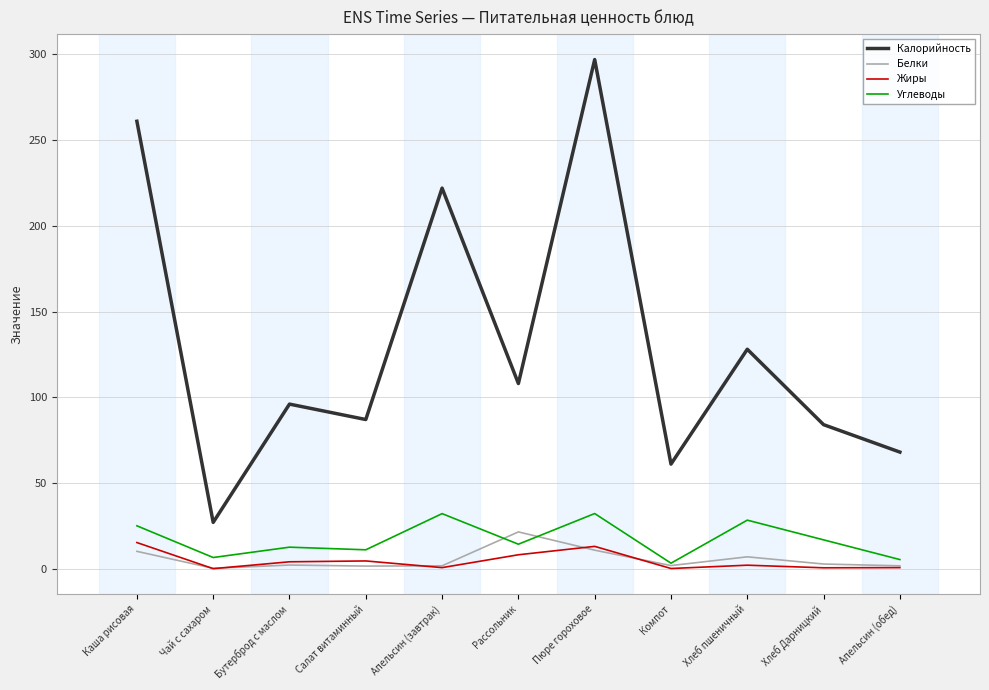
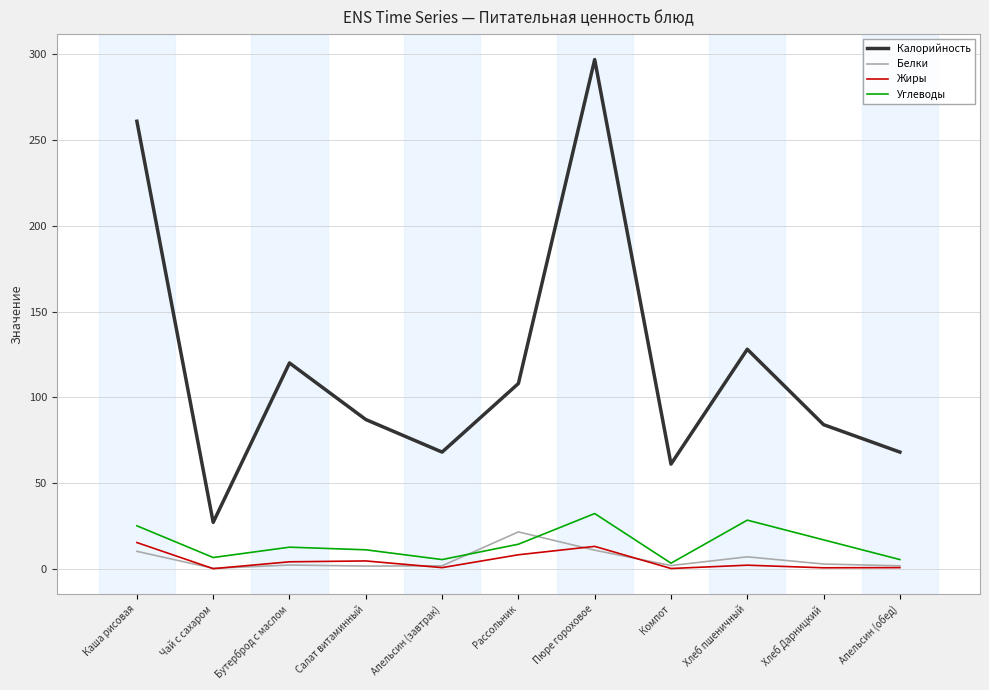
  {
    "Калорийность": {
      "Каша рисовая": 261,
      "Чай с сахаром": 27,
-     "Бутерброд с маслом": 96,
+     "Бутерброд с маслом": 120,
      "Салат витаминный": 87,
-     "Апельсин (завтрак)": 222,
+     "Апельсин (завтрак)": 68,
      "Рассольник": 108,
      "Пюре гороховое": 297,
      "Компот": 61,
      "Хлеб пшеничный": 128,
      "Хлеб Дарницкий": 84,
      "Апельсин (обед)": 68
    },
    "Белки": {
      "Каша рисовая": 10,
      "Бутерброд с маслом": 2,
      "Салат витаминный": 2,
      "Рассольник": 21,
      "Пюре гороховое": 11,
      "Хлеб пшеничный": 7,
      "Хлеб Дарницкий": 3
    },
    "Жиры": {
      "Каша рисовая": 15,
      "Бутерброд с маслом": 4,
      "Салат витаминный": 5,
      "Рассольник": 8,
      "Пюре гороховое": 13,
      "Компот": 0,
      "Хлеб пшеничный": 2,
      "Хлеб Дарницкий": 1
    },
    "Углеводы": {
      "Каша рисовая": 25,
      "Чай с сахаром": 7,
      "Бутерброд с маслом": 13,
      "Салат витаминный": 11,
-     "Апельсин (завтрак)": 32,
+     "Апельсин (завтрак)": 5,
      "Рассольник": 14,
      "Пюре гороховое": 32,
      "Хлеб пшеничный": 28,
      "Хлеб Дарницкий": 17,
      "Апельсин (обед)": 5
    }
  }
